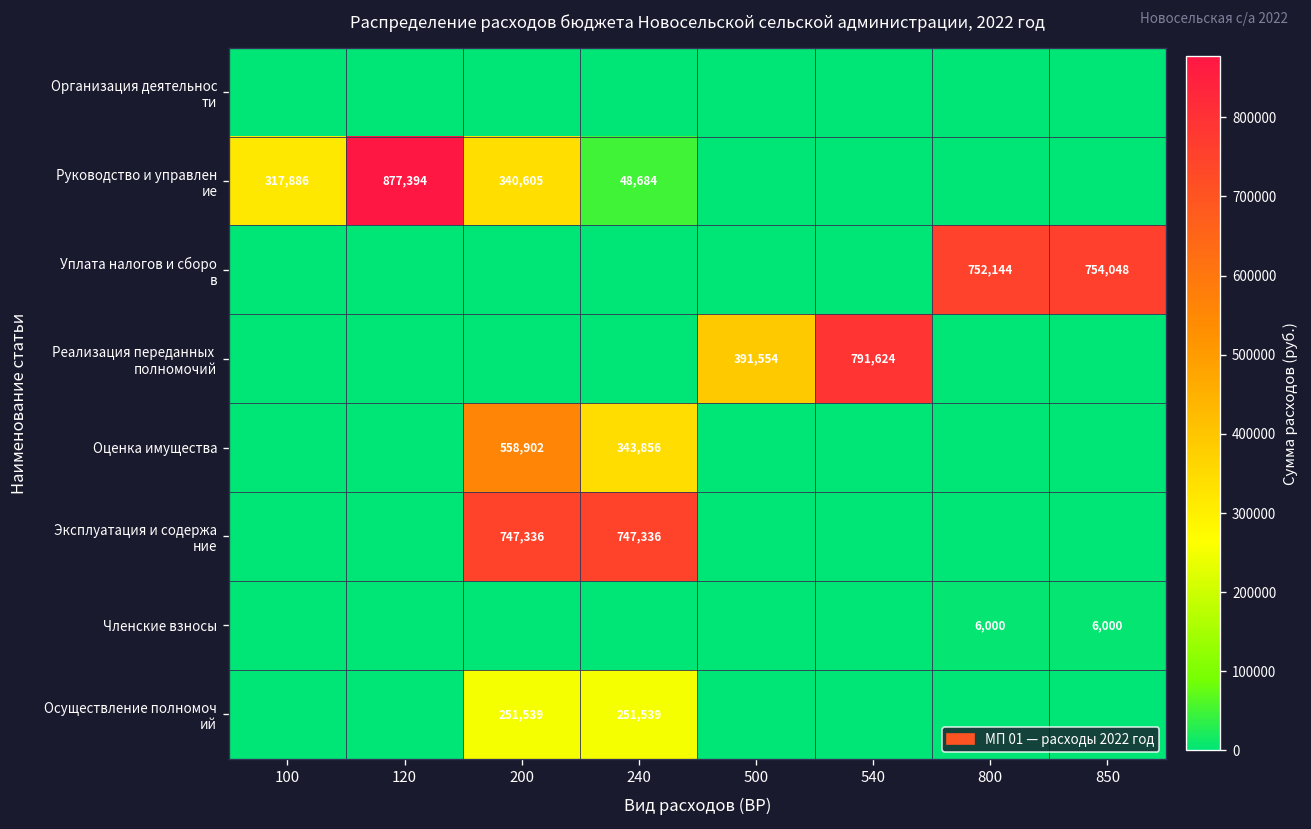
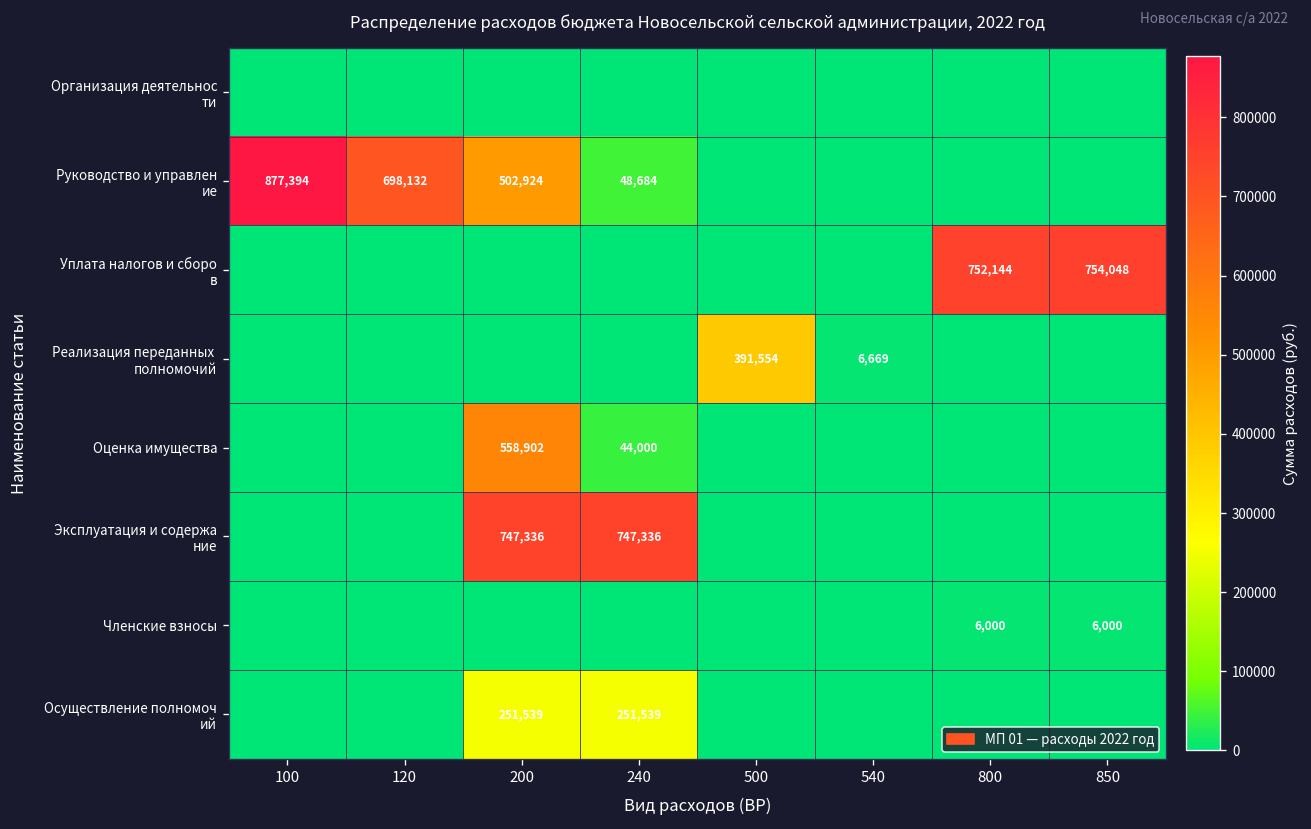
  {
    "Руководство и управлен ие": {
-     "100": "317,886",
-     "120": "877,394",
-     "200": "340,605",
+     "100": "877,394",
+     "120": "698,132",
+     "200": "502,924",
      "240": "48,684"
    },
    "Уплата налогов и сборо в": {
      "800": "752,144",
      "850": "754,048"
    },
    "Реализация переданных полномочий": {
      "500": "391,554",
-     "540": "791,624"
+     "540": "6,669"
    },
    "Оценка имущества": {
      "200": "558,902",
-     "240": "343,856"
+     "240": "44,000"
    },
    "Эксплуатация и содержа ние": {
      "200": "747,336",
      "240": "747,336"
    },
    "Членские взносы": {
      "800": "6,000",
      "850": "6,000"
    },
    "Осуществление полномоч ий": {
      "200": "251,539",
      "240": "251,539"
    }
  }
